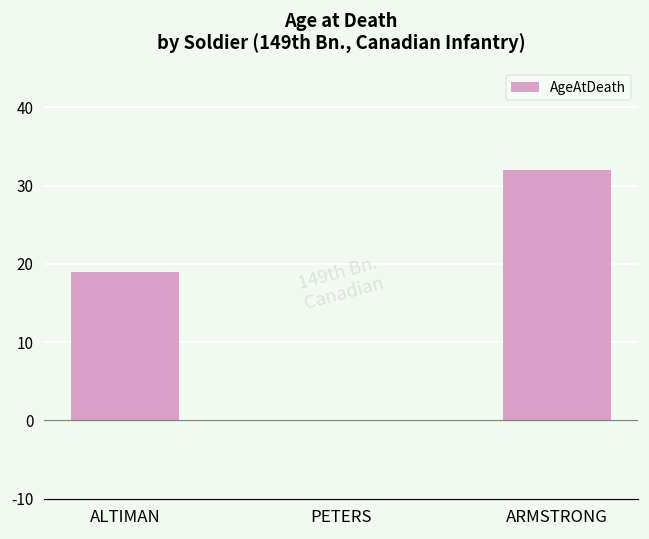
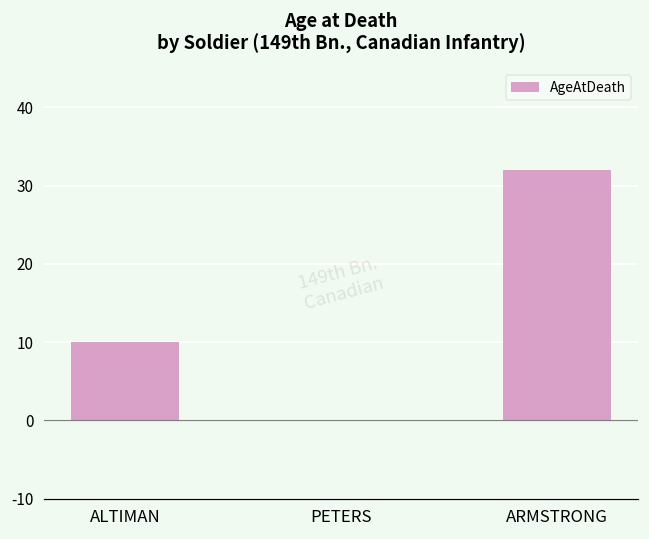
  {
-   "ALTIMAN": 19,
+   "ALTIMAN": 10,
    "PETERS": 0,
    "ARMSTRONG": 32
  }
